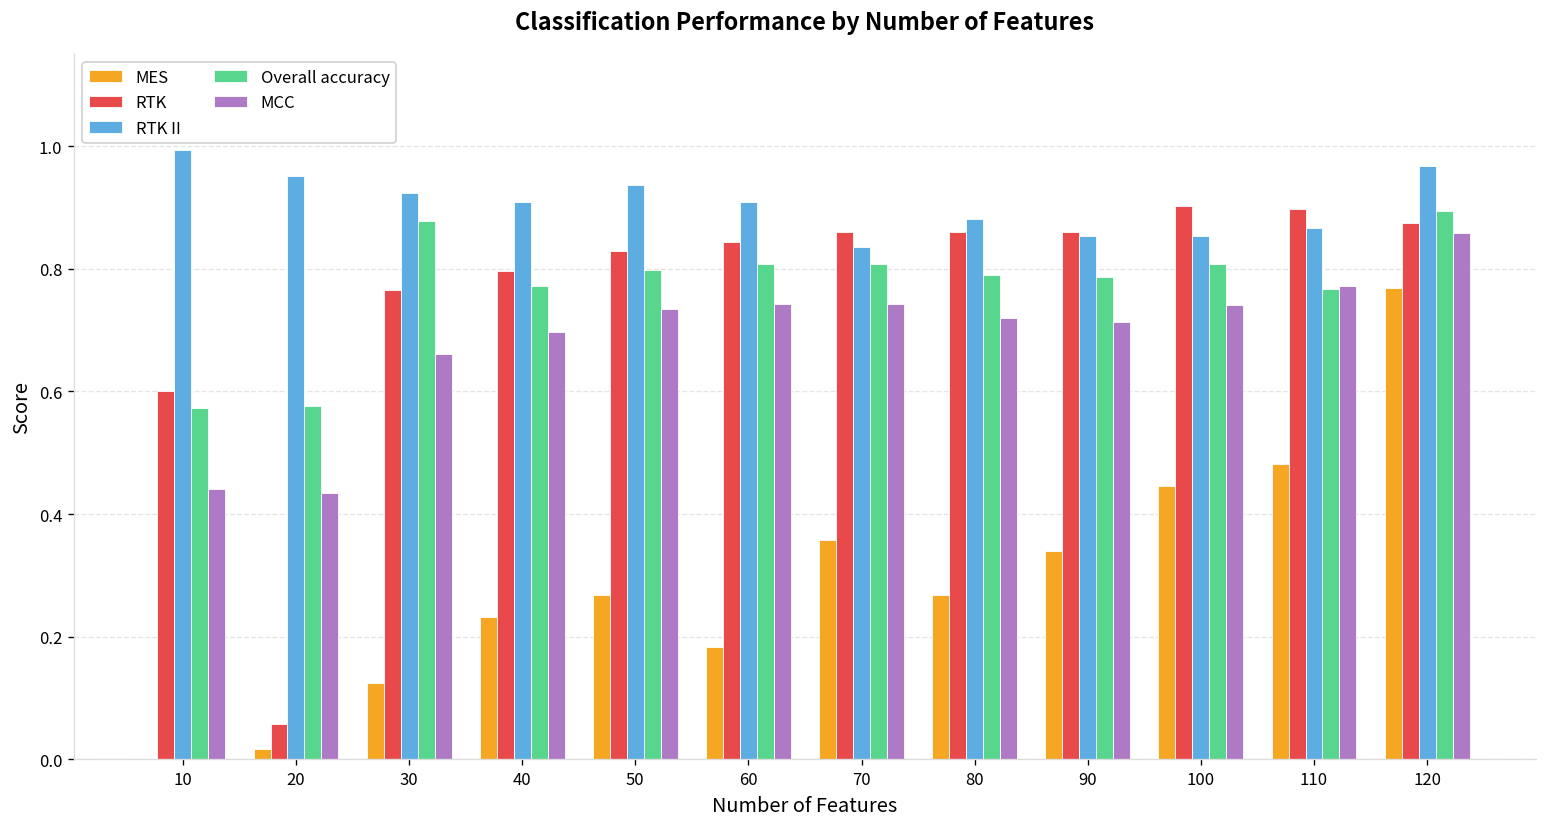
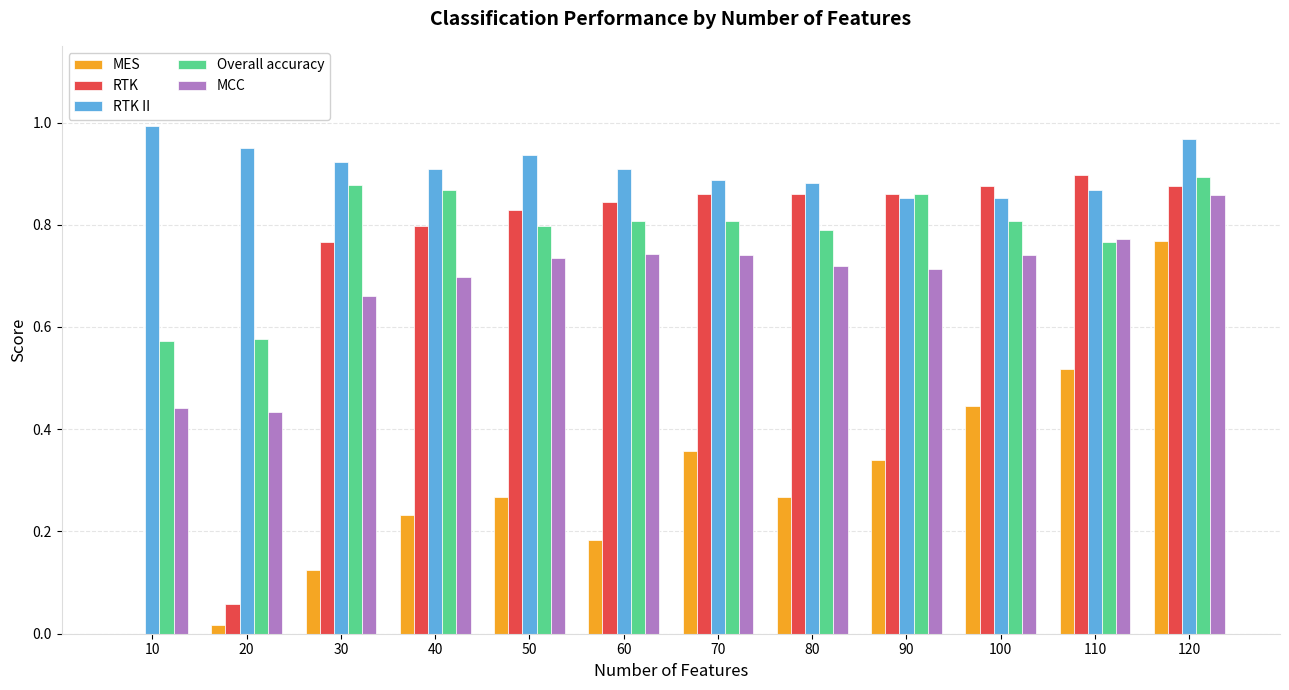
  {
    "MES": {
      "10": 0.00,
      "20": 0.02,
      "30": 0.13,
      "40": 0.23,
      "50": 0.27,
      "60": 0.18,
      "70": 0.36,
      "80": 0.27,
      "90": 0.34,
      "100": 0.45,
-     "110": 0.48,
+     "110": 0.52,
      "120": 0.77
    },
    "RTK": {
-     "10": 0.6,
+     "10": 0.0,
      "20": 0.06,
      "30": 0.77,
      "40": 0.80,
      "50": 0.83,
      "60": 0.84,
      "70": 0.86,
      "80": 0.86,
      "90": 0.86,
-     "100": 0.90,
+     "100": 0.88,
      "110": 0.90,
      "120": 0.88
    },
    "RTK II": {
      "10": 0.99,
      "20": 0.95,
      "30": 0.92,
      "40": 0.91,
      "50": 0.94,
      "60": 0.91,
-     "70": 0.84,
+     "70": 0.89,
      "80": 0.88,
      "90": 0.85,
      "100": 0.85,
      "110": 0.87,
      "120": 0.97
    },
    "Overall accuracy": {
      "10": 0.57,
      "20": 0.58,
      "30": 0.88,
-     "40": 0.77,
+     "40": 0.87,
      "50": 0.80,
      "60": 0.81,
      "70": 0.81,
      "80": 0.79,
-     "90": 0.79,
+     "90": 0.86,
      "100": 0.81,
      "110": 0.77,
      "120": 0.89
    },
    "MCC": {
      "10": 0.44,
      "20": 0.43,
      "30": 0.66,
      "40": 0.70,
      "50": 0.73,
      "60": 0.74,
      "70": 0.74,
      "80": 0.72,
      "90": 0.71,
      "100": 0.74,
      "110": 0.77,
      "120": 0.86
    }
  }
